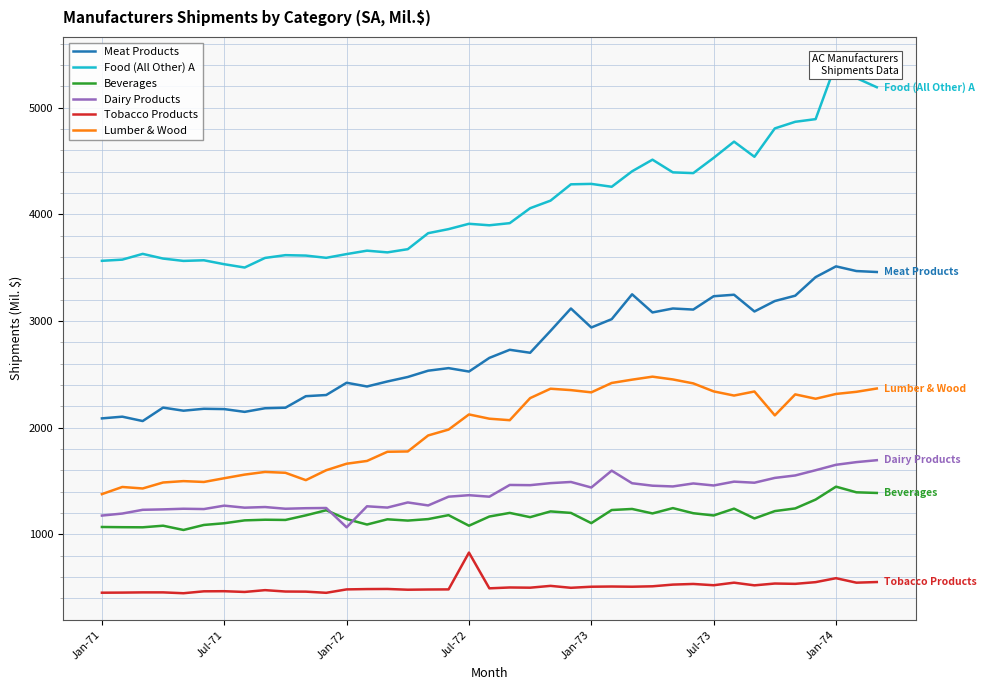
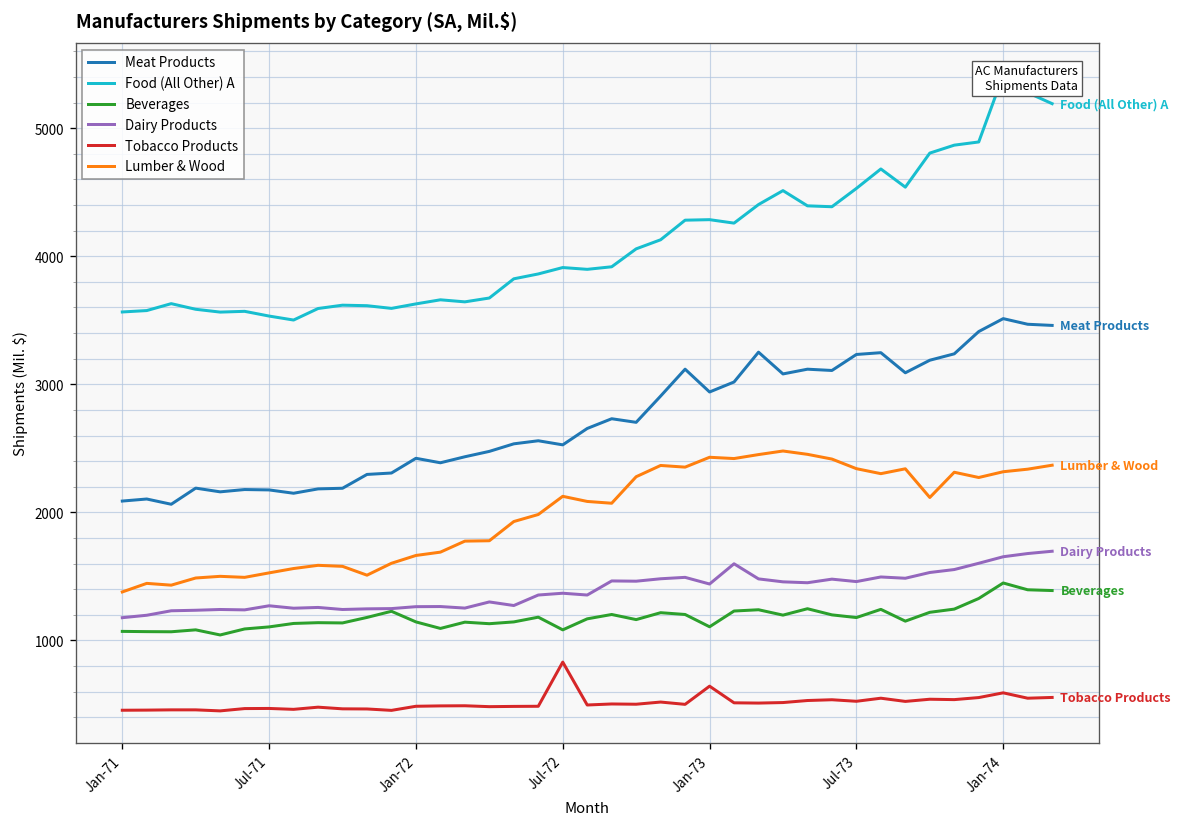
  {
    "Meat Products": {
      "Jan-71": 2090,
      "Jul-71": 2180,
      "Jan-72": 2420,
      "Jul-72": 2530,
      "Jan-73": 2940,
      "Jul-73": 3230,
      "Jan-74": 3510
    },
    "Food (All Other) A": {
      "Jan-71": 3570,
      "Jul-71": 3530,
      "Jan-72": 3630,
      "Jul-72": 3910,
      "Jan-73": 4290,
      "Jul-73": 4530
    },
    "Beverages": {
      "Jan-71": 1070,
      "Jul-71": 1110,
      "Jan-72": 1140,
      "Jul-72": 1080,
      "Jan-73": 1110,
      "Jul-73": 1180,
      "Jan-74": 1450
    },
    "Dairy Products": {
      "Jan-71": 1180,
      "Jul-71": 1270,
-     "Jan-72": 1070,
+     "Jan-72": 1260,
      "Jul-72": 1370,
      "Jan-73": 1440,
      "Jul-73": 1460,
      "Jan-74": 1650
    },
    "Tobacco Products": {
      "Jan-71": 450,
      "Jul-71": 470,
      "Jan-72": 490,
      "Jul-72": 830,
-     "Jan-73": 510,
+     "Jan-73": 640,
      "Jul-73": 520,
      "Jan-74": 590
    },
    "Lumber & Wood": {
      "Jan-71": 1380,
      "Jul-71": 1530,
      "Jan-72": 1660,
      "Jul-72": 2130,
-     "Jan-73": 2330,
+     "Jan-73": 2430,
      "Jul-73": 2340,
      "Jan-74": 2320
    }
  }
